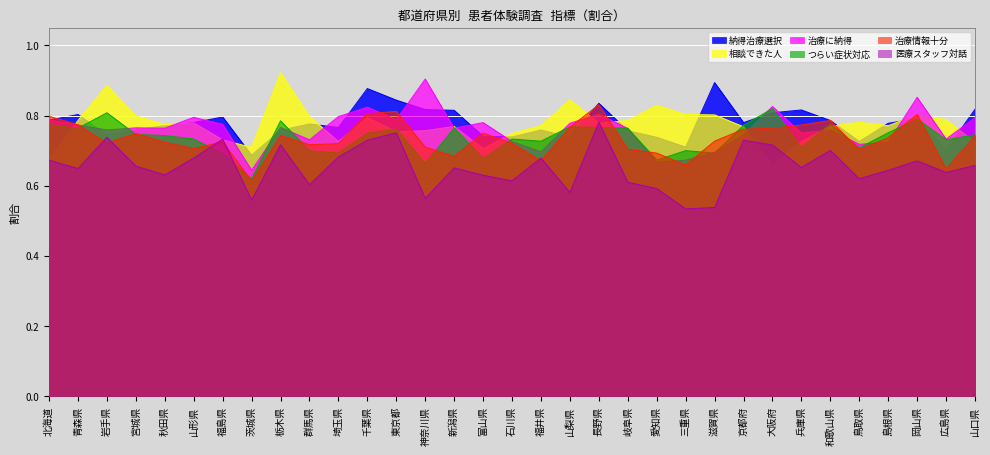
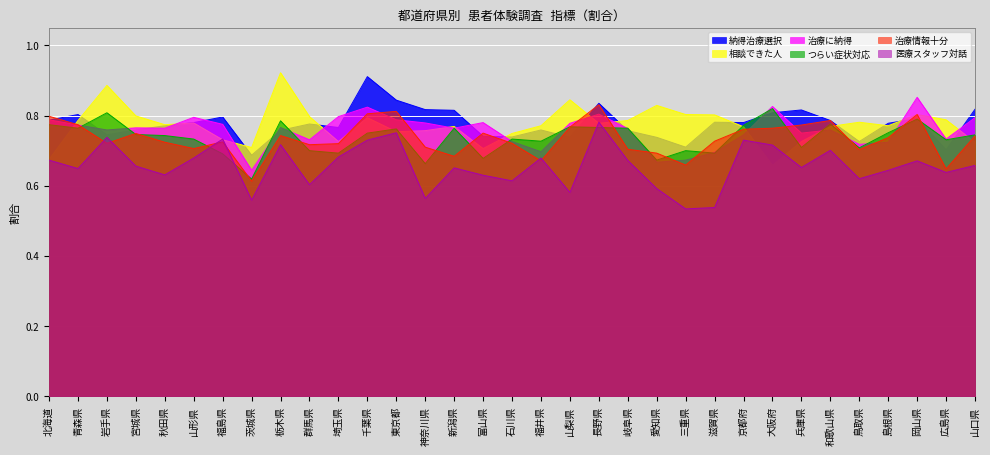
  {
    "納得治療選択": {
      "青森県": 0.80,
      "福島県": 0.80,
      "茨城県": 0.69,
      "栃木県": 0.76,
      "群馬県": 0.78,
      "埼玉県": 0.77,
-     "千葉県": 0.88,
+     "千葉県": 0.91,
      "東京都": 0.84,
      "神奈川県": 0.82,
      "新潟県": 0.82,
      "富山県": 0.74,
      "福井県": 0.76,
      "山梨県": 0.74,
      "愛知県": 0.74,
      "三重県": 0.71,
-     "滋賀県": 0.89,
+     "滋賀県": 0.78,
      "京都府": 0.78,
      "大阪府": 0.81,
      "兵庫県": 0.82,
      "鳥取県": 0.73,
      "広島県": 0.70,
      "山口県": 0.82
    },
    "相談できた人": {
      "青森県": 0.79,
      "岩手県": 0.89,
      "宮城県": 0.80,
      "茨城県": 0.71,
      "栃木県": 0.92,
      "群馬県": 0.80,
      "千葉県": 0.79,
      "神奈川県": 0.76,
      "富山県": 0.71,
      "石川県": 0.75,
      "福井県": 0.77,
      "山梨県": 0.85,
      "岐阜県": 0.79,
      "愛知県": 0.83,
      "三重県": 0.80,
      "滋賀県": 0.80,
      "大阪府": 0.66,
      "兵庫県": 0.73,
      "鳥取県": 0.78,
      "広島県": 0.79,
      "山口県": 0.72
    },
    "治療に納得": {
      "岩手県": 0.76,
      "山形県": 0.80,
      "福島県": 0.78,
      "茨城県": 0.64,
      "栃木県": 0.77,
      "群馬県": 0.73,
      "埼玉県": 0.80,
      "千葉県": 0.82,
      "東京都": 0.79,
-     "神奈川県": 0.90,
+     "神奈川県": 0.78,
      "富山県": 0.78,
      "福井県": 0.70,
      "山梨県": 0.78,
      "長野県": 0.80,
      "三重県": 0.67,
      "京都府": 0.75,
      "兵庫県": 0.75,
      "和歌山県": 0.76,
      "鳥取県": 0.72,
      "島根県": 0.72,
      "岡山県": 0.85,
      "山口県": 0.79
    },
    "つらい症状対応": {
      "北海道": 0.77,
      "青森県": 0.76,
      "岩手県": 0.81,
      "秋田県": 0.74,
      "山形県": 0.73,
      "福島県": 0.69,
      "栃木県": 0.79,
      "群馬県": 0.70,
      "埼玉県": 0.69,
      "千葉県": 0.75,
      "東京都": 0.76,
      "神奈川県": 0.66,
      "富山県": 0.68,
      "福井県": 0.73,
      "長野県": 0.77,
      "三重県": 0.70,
      "兵庫県": 0.71,
      "島根県": 0.75
    },
    "治療情報十分": {
      "北海道": 0.80,
      "岩手県": 0.72,
      "秋田県": 0.72,
      "山形県": 0.71,
      "栃木県": 0.74,
      "群馬県": 0.72,
      "千葉県": 0.81,
      "東京都": 0.81,
      "神奈川県": 0.71,
      "新潟県": 0.68,
      "富山県": 0.75,
      "福井県": 0.67,
      "岐阜県": 0.70,
      "愛知県": 0.69,
      "三重県": 0.66,
      "滋賀県": 0.73,
      "大阪府": 0.76,
      "兵庫県": 0.77,
      "島根県": 0.74,
      "広島県": 0.65
    },
    "医療スタッフ対話": {
      "青森県": 0.65,
      "宮城県": 0.66,
      "秋田県": 0.63,
      "山形県": 0.68,
      "茨城県": 0.56,
      "栃木県": 0.72,
      "群馬県": 0.60,
      "埼玉県": 0.68,
      "千葉県": 0.73,
      "神奈川県": 0.56,
      "新潟県": 0.65,
      "富山県": 0.63,
      "石川県": 0.61,
      "福井県": 0.68,
      "山梨県": 0.58,
-     "岐阜県": 0.61,
+     "岐阜県": 0.67,
      "愛知県": 0.59,
      "三重県": 0.53,
      "滋賀県": 0.54,
      "京都府": 0.73,
      "大阪府": 0.72,
      "兵庫県": 0.65,
      "和歌山県": 0.70,
      "鳥取県": 0.62,
      "島根県": 0.64,
      "岡山県": 0.67,
      "広島県": 0.64,
      "山口県": 0.66
    }
  }
